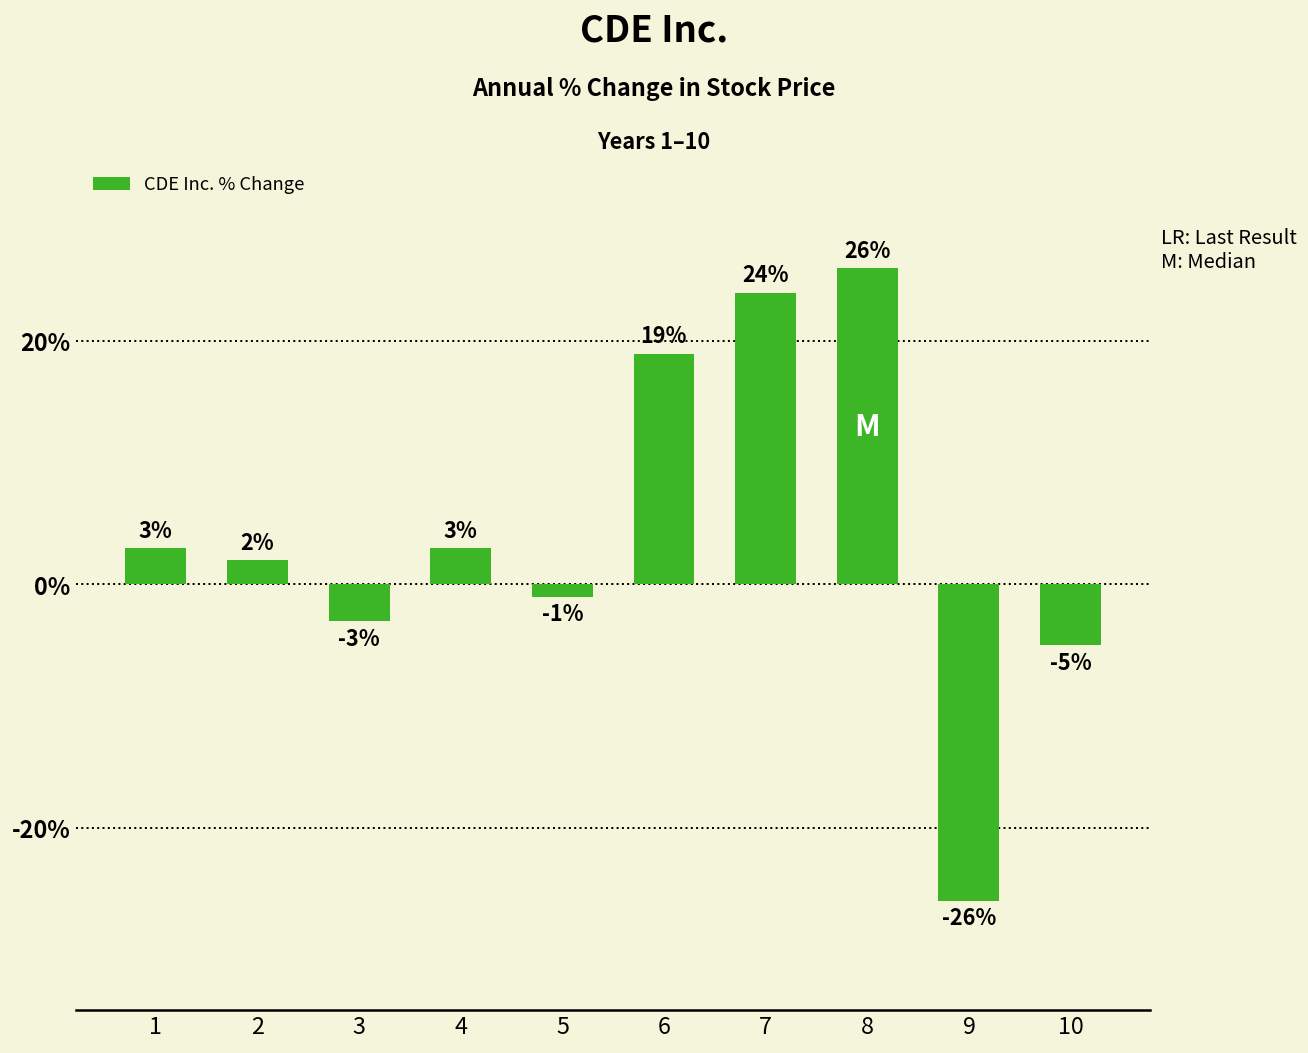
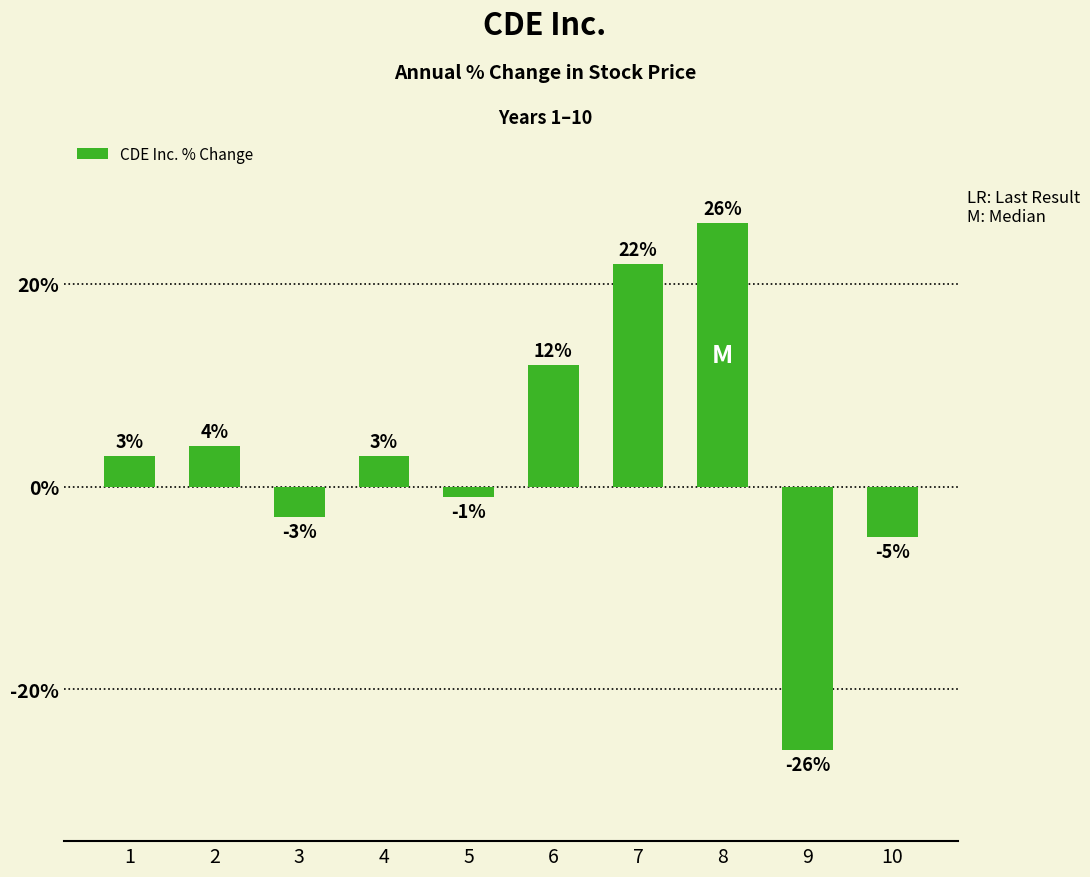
  {
    "1": "3%",
-   "2": "2%",
+   "2": "4%",
    "3": "-3%",
    "4": "3%",
    "5": "-1%",
-   "6": "19%",
-   "7": "24%",
+   "6": "12%",
+   "7": "22%",
    "8": "26%",
    "9": "-26%",
    "10": "-5%"
  }
